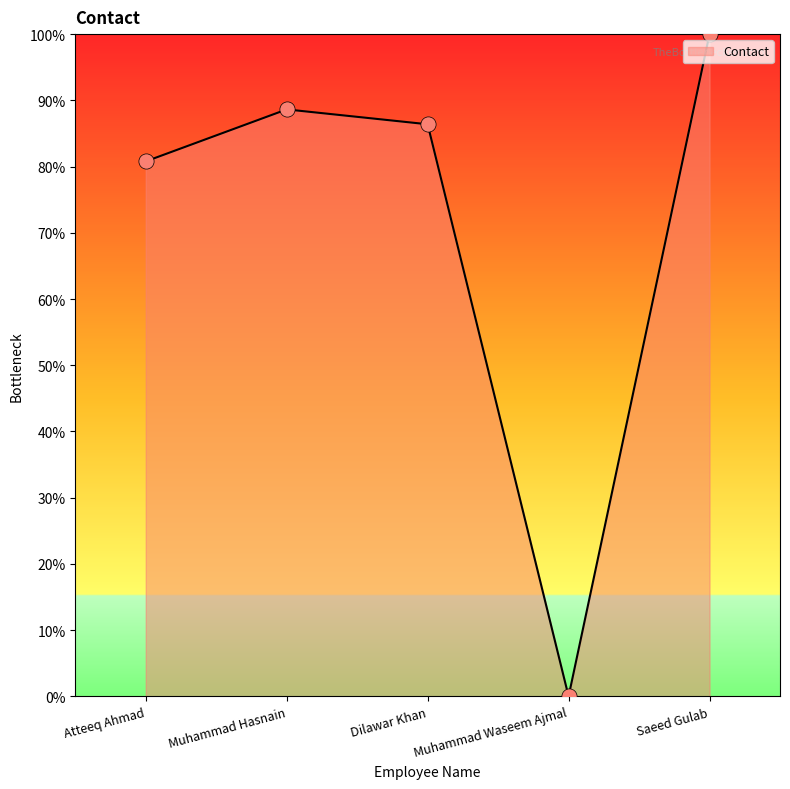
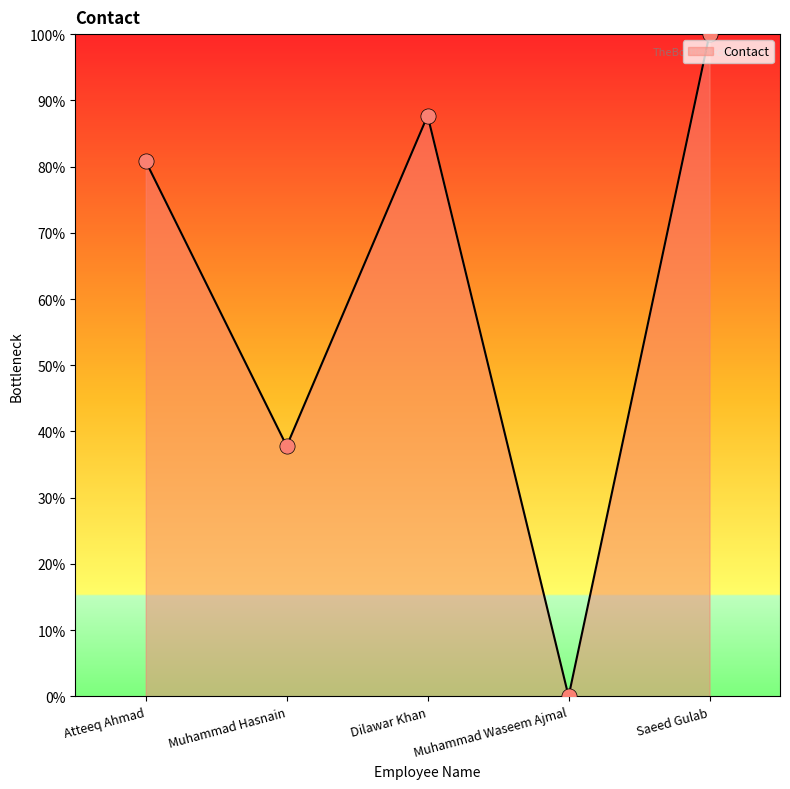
  {
    "Atteeq Ahmad": "81%",
-   "Muhammad Hasnain": "89%",
-   "Dilawar Khan": "86%",
+   "Muhammad Hasnain": "38%",
+   "Dilawar Khan": "88%",
    "Muhammad Waseem Ajmal": "0%",
    "Saeed Gulab": "100%"
  }
